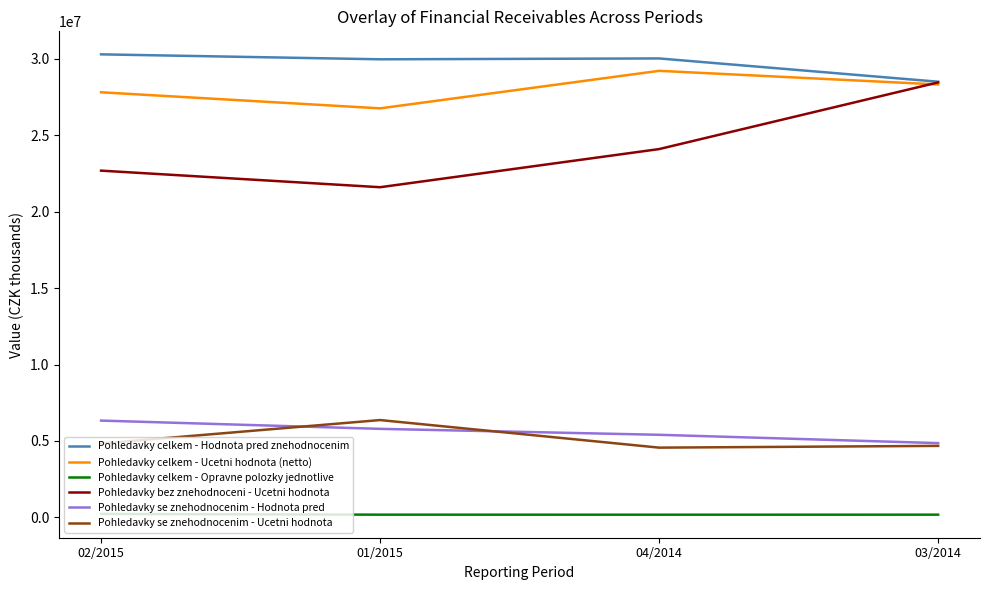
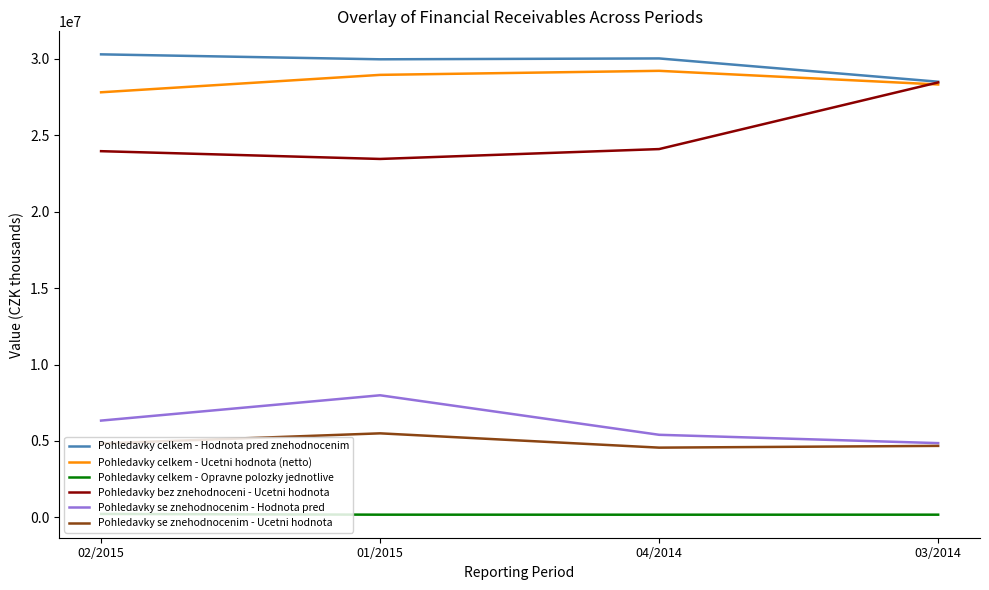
  {
    "Pohledavky celkem - Hodnota pred znehodnocenim": {
      "02/2015": 30300000,
      "01/2015": 30000000,
      "04/2014": 30000000
    },
    "Pohledavky celkem - Ucetni hodnota (netto)": {
      "02/2015": 27800000,
-     "01/2015": 26800000,
+     "01/2015": 28900000,
      "04/2014": 29200000
    },
    "Pohledavky celkem - Opravne polozky jednotlive": {
      "01/2015": 200000,
      "04/2014": 200000,
      "03/2014": 200000
    },
    "Pohledavky bez znehodnoceni - Ucetni hodnota": {
-     "02/2015": 22700000,
-     "01/2015": 21600000,
+     "02/2015": 24000000,
+     "01/2015": 23400000,
      "04/2014": 24100000
    },
    "Pohledavky se znehodnocenim - Hodnota pred": {
      "02/2015": 6300000,
-     "01/2015": 5800000,
+     "01/2015": 8000000,
      "04/2014": 5400000,
      "03/2014": 4900000
    },
    "Pohledavky se znehodnocenim - Ucetni hodnota": {
-     "01/2015": 6400000,
+     "01/2015": 5500000,
      "04/2014": 4600000,
      "03/2014": 4700000
    }
  }
